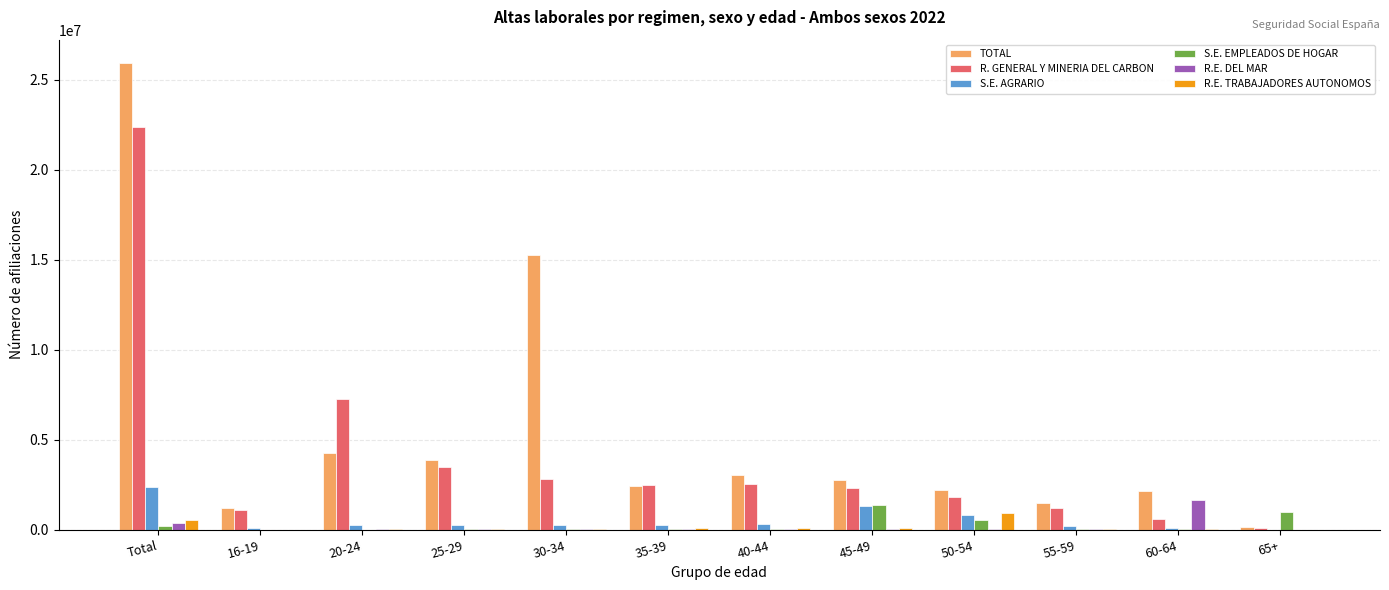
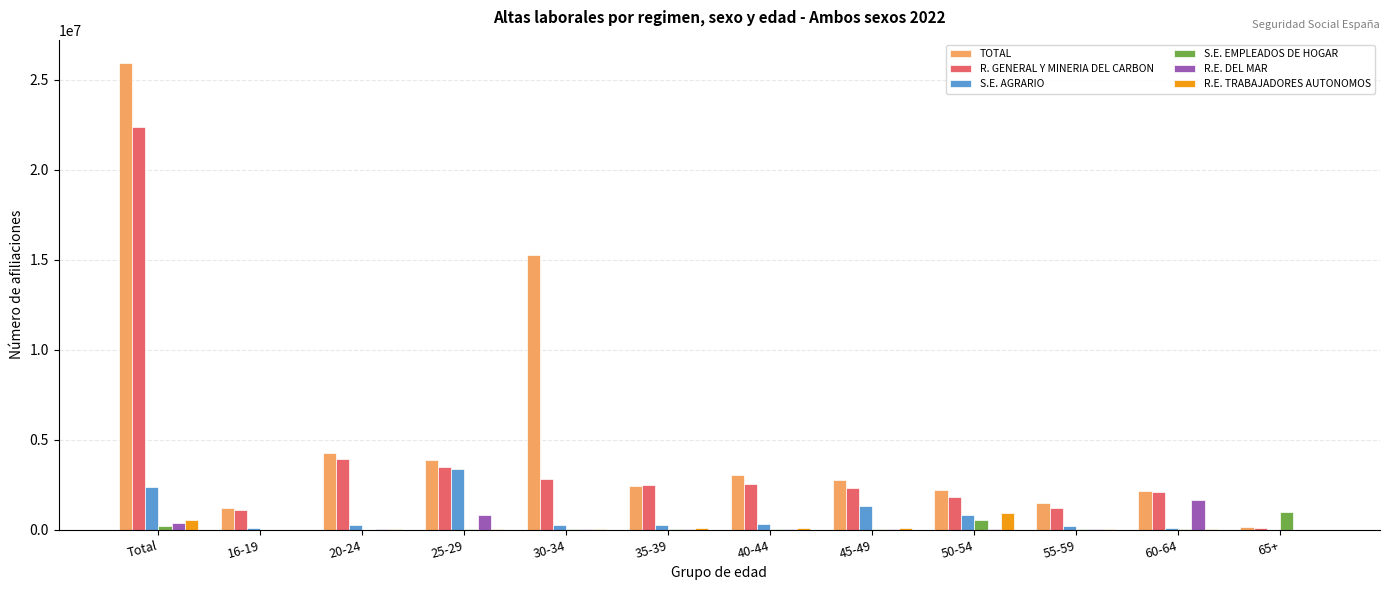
  {
    "TOTAL": {
      "Total": 25900000,
      "16-19": 1200000,
      "20-24": 4300000,
      "25-29": 3900000,
      "30-34": 15300000,
      "35-39": 2400000,
      "40-44": 3000000,
      "45-49": 2800000,
      "50-54": 2200000,
      "55-59": 1500000,
      "60-64": 2100000
    },
    "R. GENERAL Y MINERIA DEL CARBON": {
      "Total": 22400000,
      "16-19": 1100000,
-     "20-24": 7200000,
+     "20-24": 3900000,
      "25-29": 3500000,
      "30-34": 2800000,
      "35-39": 2500000,
      "40-44": 2500000,
      "45-49": 2300000,
      "50-54": 1800000,
      "55-59": 1200000,
-     "60-64": 600000
+     "60-64": 2100000
    },
    "S.E. AGRARIO": {
      "Total": 2400000,
      "20-24": 300000,
-     "25-29": 300000,
+     "25-29": 3400000,
      "30-34": 300000,
      "35-39": 300000,
      "40-44": 300000,
      "45-49": 1300000,
      "50-54": 800000,
      "55-59": 200000
    },
    "S.E. EMPLEADOS DE HOGAR": {
      "Total": 200000,
-     "45-49": 1400000,
+     "45-49": 0,
      "50-54": 600000,
      "65+": 1000000
    },
    "R.E. DEL MAR": {
      "Total": 400000,
-     "25-29": 100000,
+     "25-29": 800000,
      "60-64": 1700000
    },
    "R.E. TRABAJADORES AUTONOMOS": {
      "Total": 600000,
      "50-54": 900000
    }
  }
